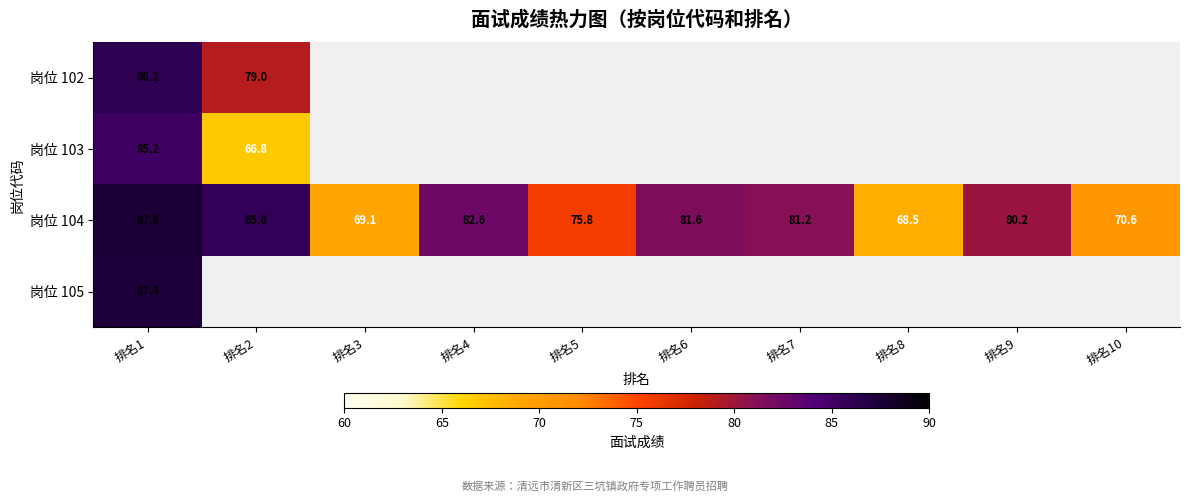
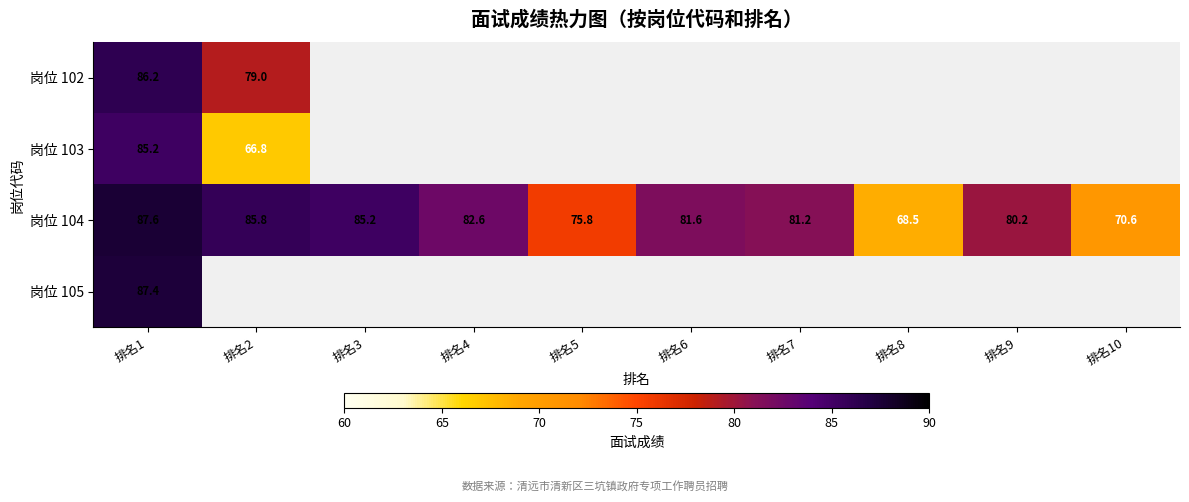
  {
    "岗位 102": {
      "排名1": 86.2,
      "排名2": 79.0
    },
    "岗位 103": {
      "排名1": 85.2,
      "排名2": 66.8
    },
    "岗位 104": {
      "排名1": 87.6,
      "排名2": 85.8,
-     "排名3": 69.1,
+     "排名3": 85.2,
      "排名4": 82.6,
      "排名5": 75.8,
      "排名6": 81.6,
      "排名7": 81.2,
      "排名8": 68.5,
      "排名9": 80.2,
      "排名10": 70.6
    },
    "岗位 105": {
      "排名1": 87.4
    }
  }
